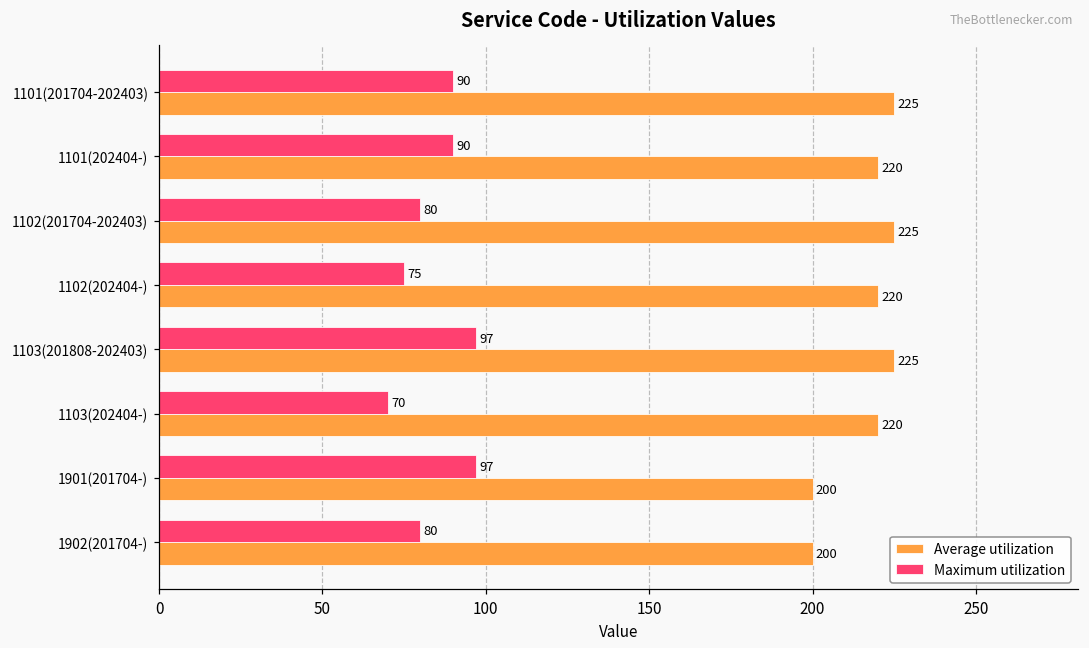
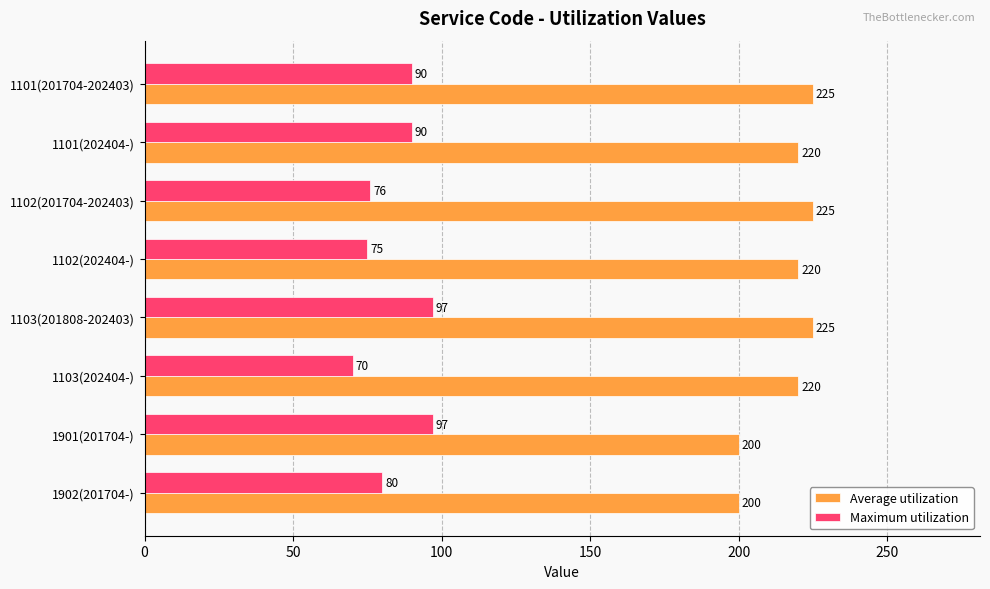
  {
    "Average utilization": {
      "1101(201704-202403)": 225,
      "1101(202404-)": 220,
      "1102(201704-202403)": 225,
      "1102(202404-)": 220,
      "1103(201808-202403)": 225,
      "1103(202404-)": 220,
      "1901(201704-)": 200,
      "1902(201704-)": 200
    },
    "Maximum utilization": {
      "1101(201704-202403)": 90,
      "1101(202404-)": 90,
-     "1102(201704-202403)": 80,
+     "1102(201704-202403)": 76,
      "1102(202404-)": 75,
      "1103(201808-202403)": 97,
      "1103(202404-)": 70,
      "1901(201704-)": 97,
      "1902(201704-)": 80
    }
  }
